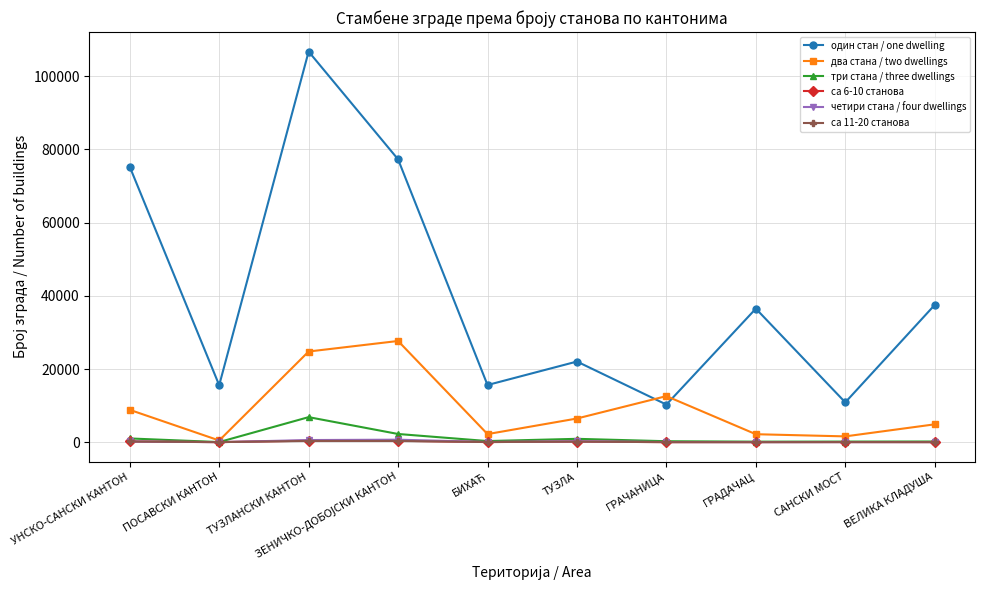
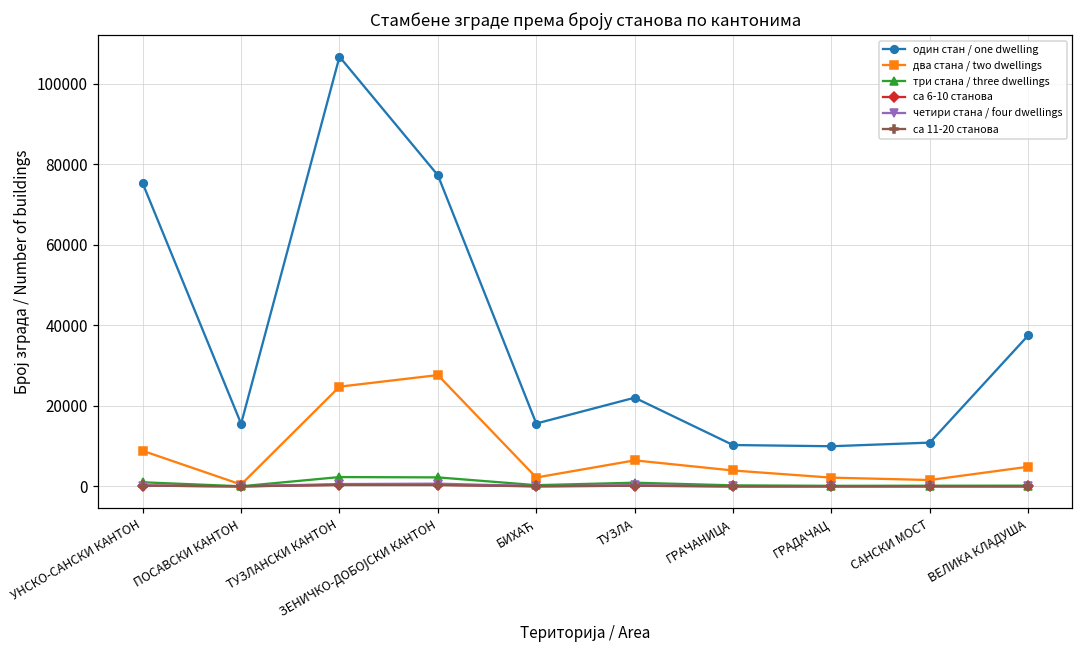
  {
    "один стан / one dwelling": {
      "УНСКО-САНСКИ КАНТОН": 75000,
      "ПОСАВСКИ КАНТОН": 16000,
      "ТУЗЛАНСКИ КАНТОН": 107000,
      "ЗЕНИЧКО-ДОБОЈСКИ КАНТОН": 77000,
      "БИХАЋ": 16000,
      "ТУЗЛА": 22000,
      "ГРАЧАНИЦА": 10000,
-     "ГРАДАЧАЦ": 36000,
+     "ГРАДАЧАЦ": 10000,
      "САНСКИ МОСТ": 11000,
      "ВЕЛИКА КЛАДУША": 38000
    },
    "два стана / two dwellings": {
      "УНСКО-САНСКИ КАНТОН": 9000,
      "ТУЗЛАНСКИ КАНТОН": 25000,
      "ЗЕНИЧКО-ДОБОЈСКИ КАНТОН": 28000,
      "БИХАЋ": 2000,
      "ТУЗЛА": 6000,
-     "ГРАЧАНИЦА": 13000,
+     "ГРАЧАНИЦА": 4000,
      "ГРАДАЧАЦ": 2000,
      "САНСКИ МОСТ": 2000,
      "ВЕЛИКА КЛАДУША": 5000
    },
    "три стана / three dwellings": {
      "УНСКО-САНСКИ КАНТОН": 1000,
-     "ТУЗЛАНСКИ КАНТОН": 7000,
+     "ТУЗЛАНСКИ КАНТОН": 2000,
      "ЗЕНИЧКО-ДОБОЈСКИ КАНТОН": 2000
    }
  }
